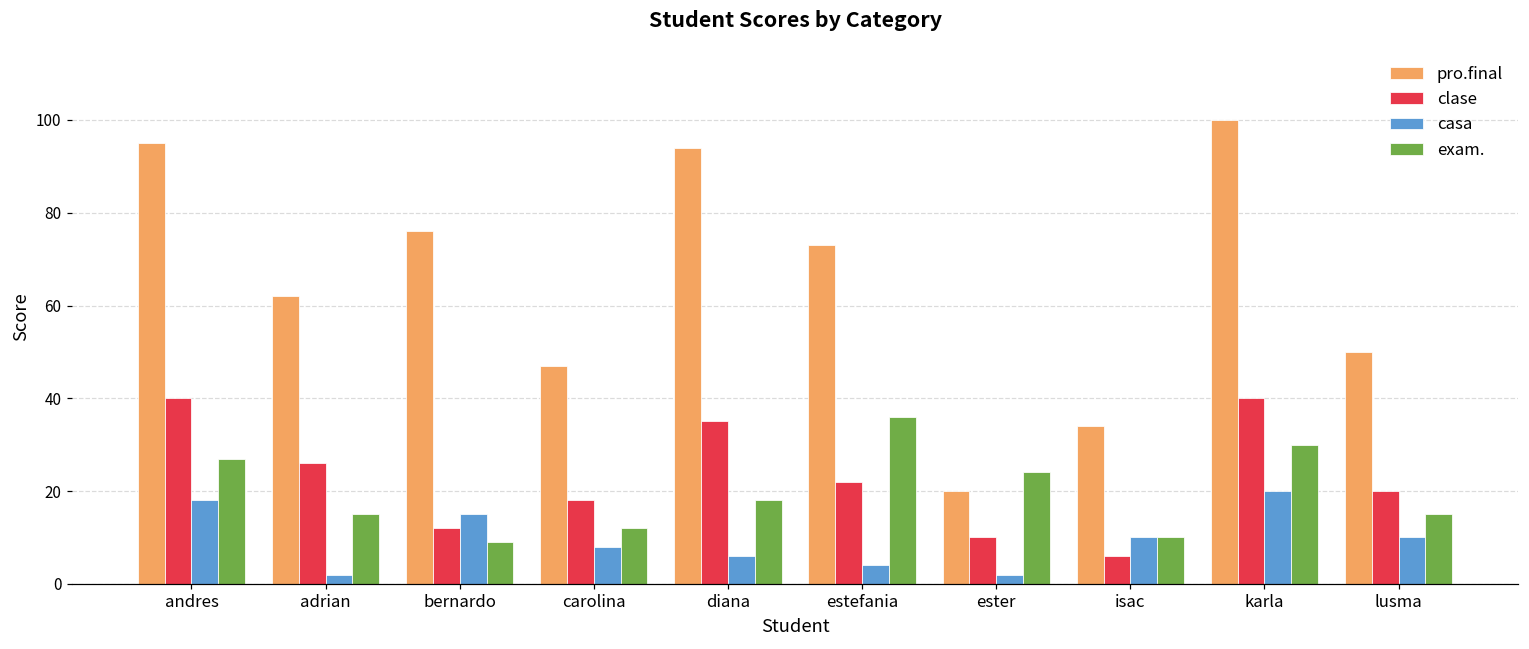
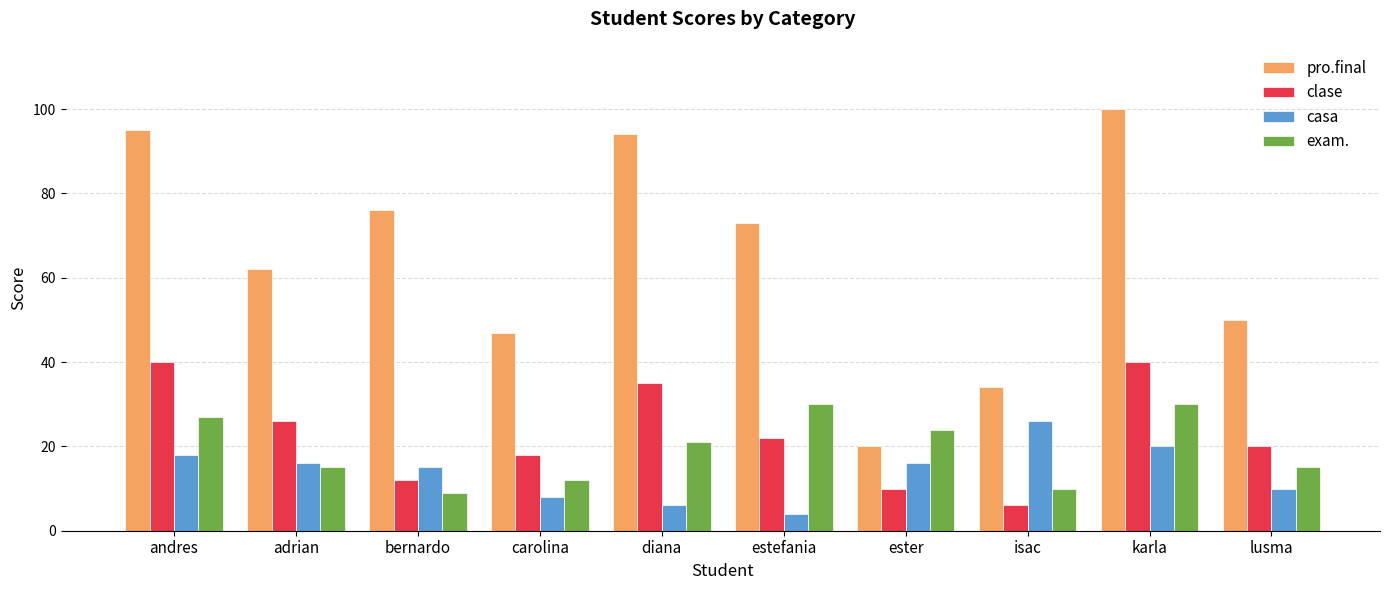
  {
    "pro.final": {
      "andres": 95,
      "adrian": 62,
      "bernardo": 76,
      "carolina": 47,
      "diana": 94,
      "estefania": 73,
      "ester": 20,
      "isac": 34,
      "karla": 100,
      "lusma": 50
    },
    "clase": {
      "andres": 40,
      "adrian": 26,
      "bernardo": 12,
      "carolina": 18,
      "diana": 35,
      "estefania": 22,
      "ester": 10,
      "isac": 6,
      "karla": 40,
      "lusma": 20
    },
    "casa": {
      "andres": 18,
-     "adrian": 2,
+     "adrian": 16,
      "bernardo": 15,
      "carolina": 8,
      "diana": 6,
      "estefania": 4,
-     "ester": 2,
-     "isac": 10,
+     "ester": 16,
+     "isac": 26,
      "karla": 20,
      "lusma": 10
    },
    "exam.": {
      "andres": 27,
      "adrian": 15,
      "bernardo": 9,
      "carolina": 12,
-     "diana": 18,
-     "estefania": 36,
+     "diana": 21,
+     "estefania": 30,
      "ester": 24,
      "isac": 10,
      "karla": 30,
      "lusma": 15
    }
  }
